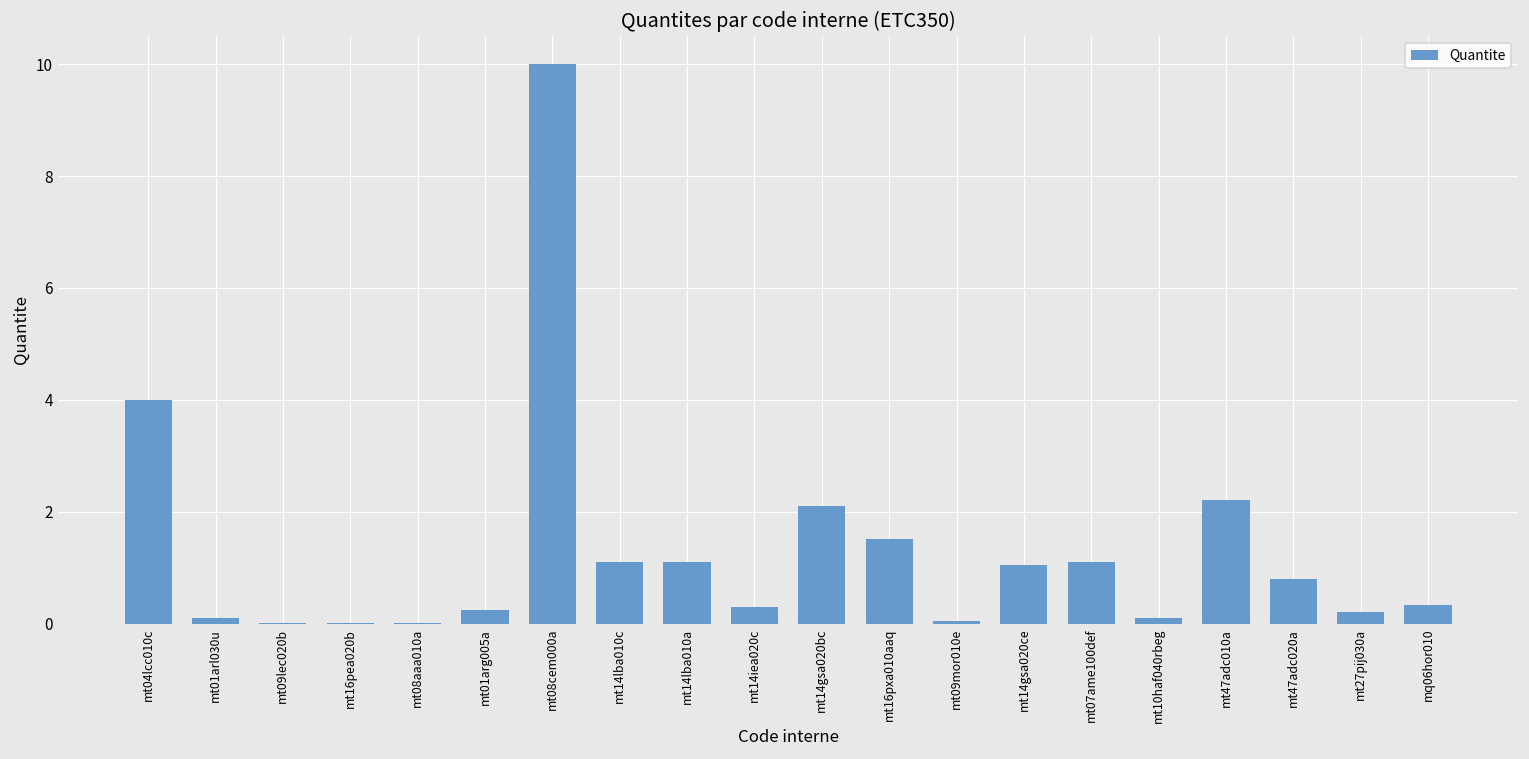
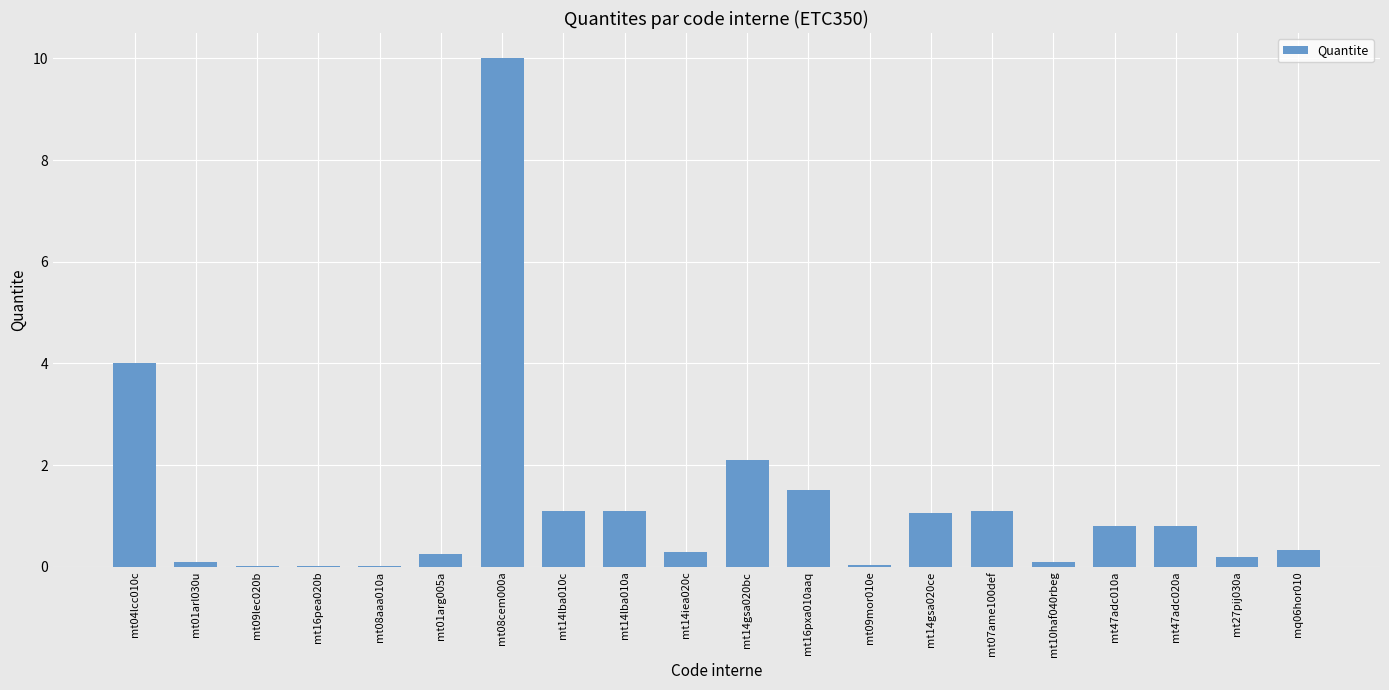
  {
    "mt04lcc010c": 4.0,
    "mt01arl030u": 0.1,
    "mt01arg005a": 0.2,
    "mt08cem000a": 10.0,
    "mt14lba010c": 1.1,
    "mt14lba010a": 1.1,
    "mt14iea020c": 0.3,
    "mt14gsa020bc": 2.1,
    "mt16pxa010aaq": 1.5,
    "mt14gsa020ce": 1.1,
    "mt07ame100def": 1.1,
    "mt10haf040rbeg": 0.1,
-   "mt47adc010a": 2.2,
+   "mt47adc010a": 0.8,
    "mt47adc020a": 0.8,
    "mt27pij030a": 0.2,
    "mq06hor010": 0.3
  }
